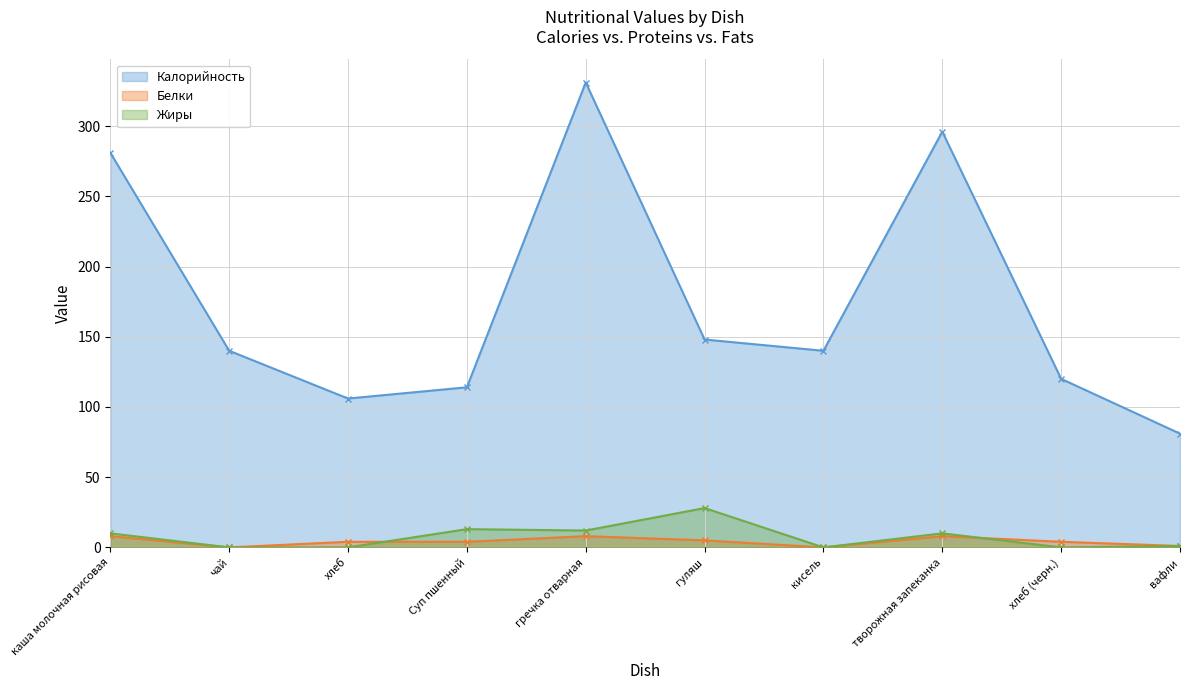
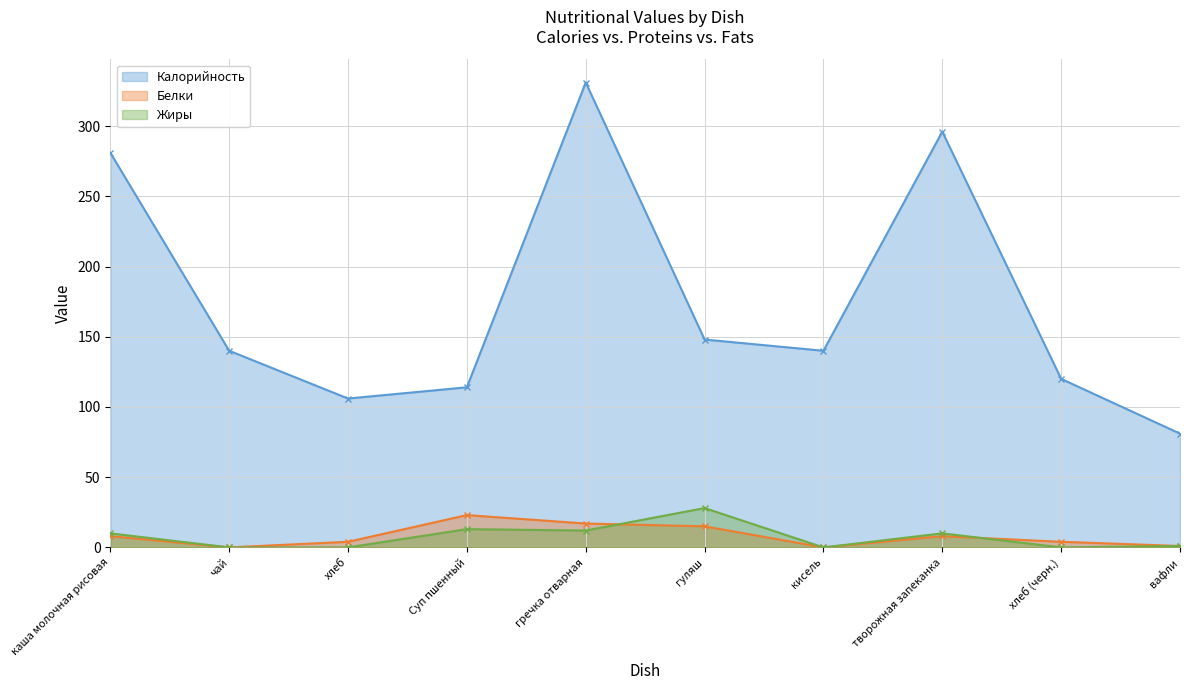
  {
    "Калорийность": {
      "каша молочная рисовая": 281,
      "чай": 140,
      "хлеб": 106,
      "Суп пшенный": 114,
      "гречка отварная": 331,
      "гуляш": 148,
      "кисель": 140,
      "творожная запеканка": 296,
      "хлеб (черн.)": 120,
      "вафли": 81
    },
    "Белки": {
      "каша молочная рисовая": 8,
      "хлеб": 4,
-     "Суп пшенный": 4,
-     "гречка отварная": 8,
-     "гуляш": 5,
+     "Суп пшенный": 23,
+     "гречка отварная": 17,
+     "гуляш": 15,
      "творожная запеканка": 8,
      "хлеб (черн.)": 4
    },
    "Жиры": {
      "каша молочная рисовая": 10,
      "хлеб": 0,
      "Суп пшенный": 13,
      "гречка отварная": 12,
      "гуляш": 28,
      "творожная запеканка": 10,
      "хлеб (черн.)": 0
    }
  }
